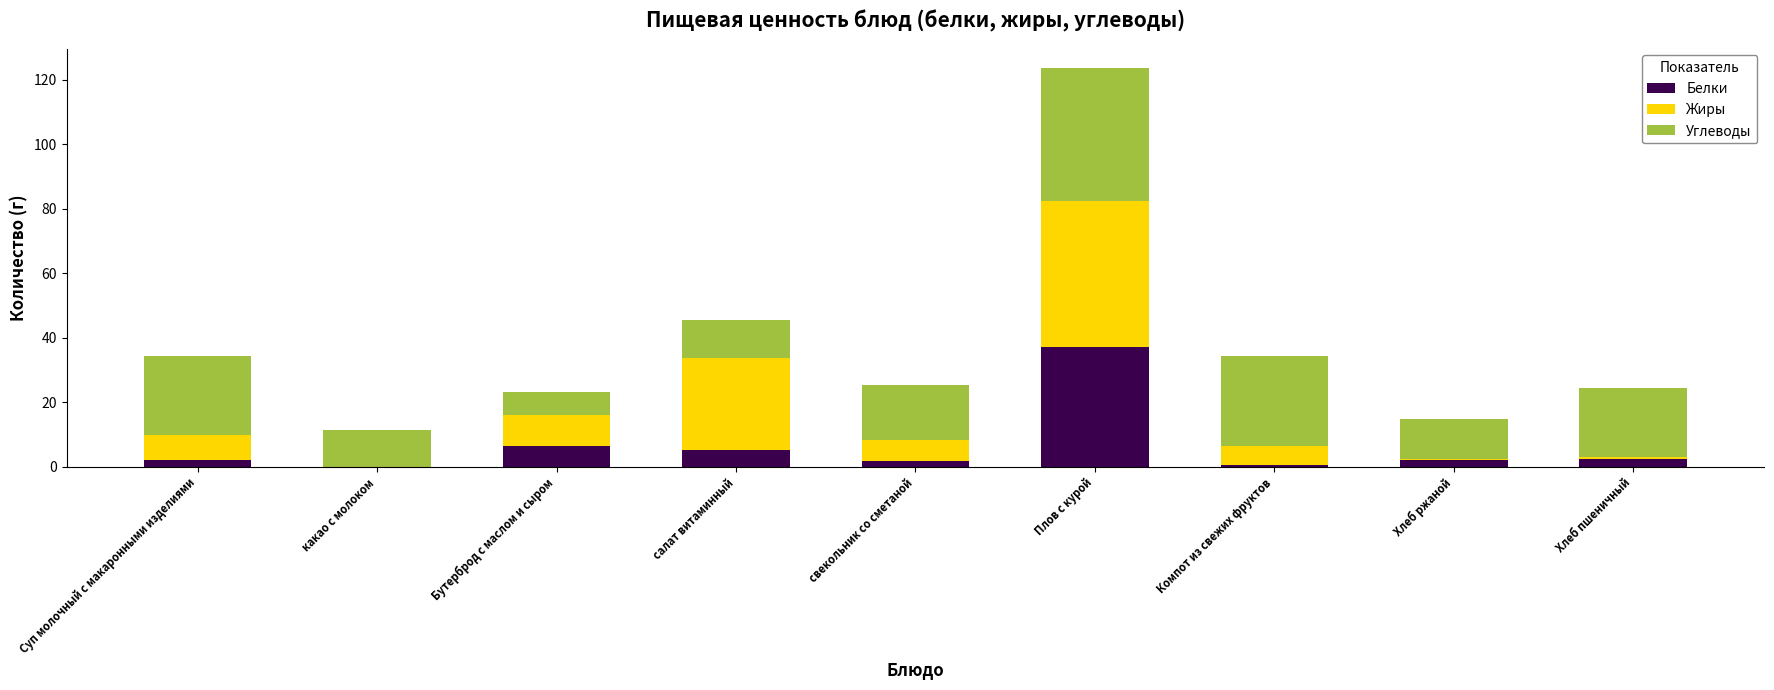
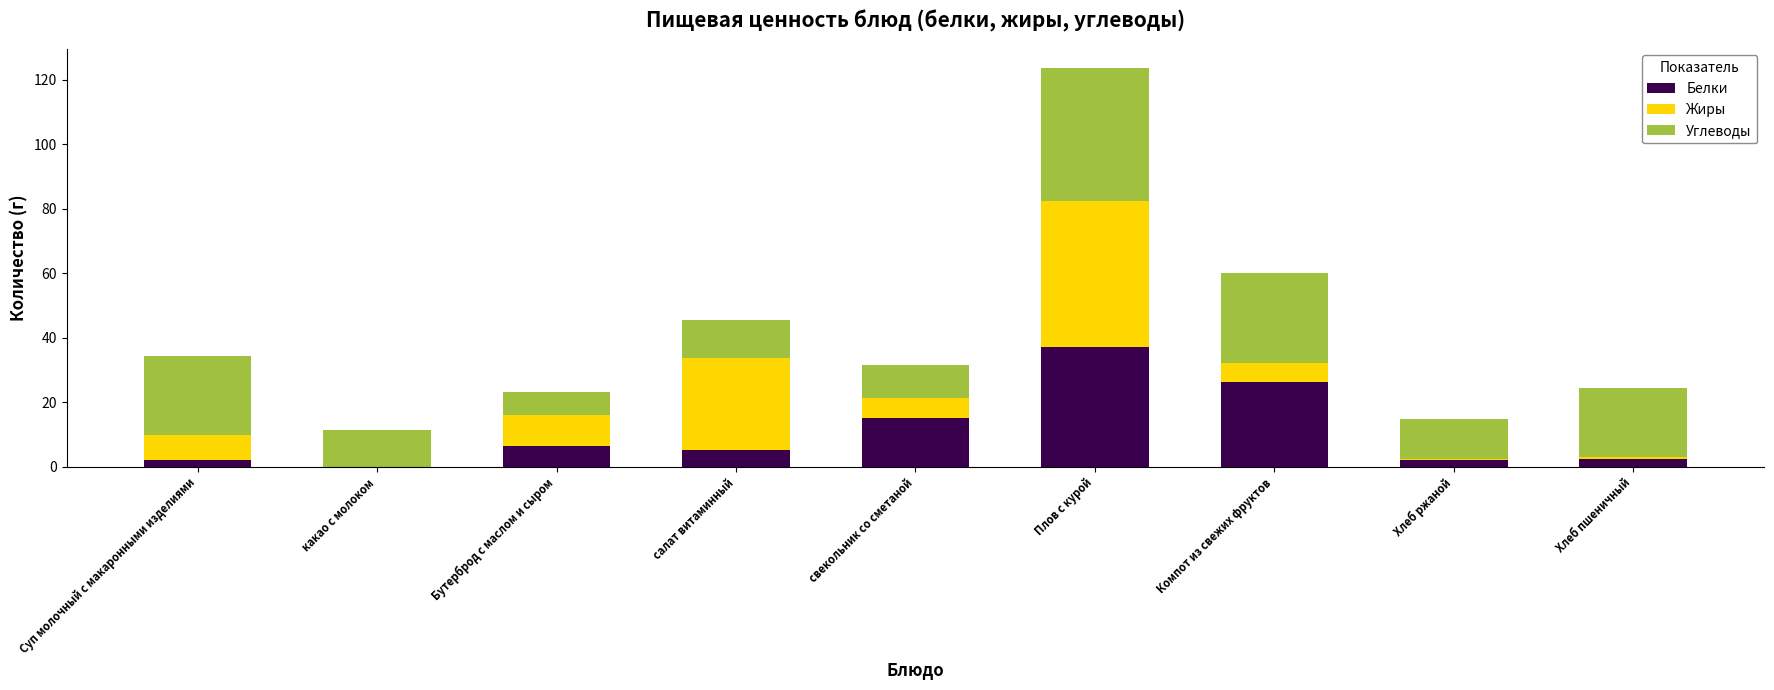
  {
    "Белки": {
      "Суп молочный с макаронными изделиями": 2,
      "какао с молоком": 0,
      "Бутерброд с маслом и сыром": 7,
      "салат витаминный": 5,
-     "свекольник со сметаной": 2,
+     "свекольник со сметаной": 15,
      "Плов с курой": 37,
-     "Компот из свежих фруктов": 1,
+     "Компот из свежих фруктов": 26,
      "Хлеб ржаной": 2,
      "Хлеб пшеничный": 2
    },
    "Жиры": {
      "Суп молочный с макаронными изделиями": 8,
      "какао с молоком": 0,
      "Бутерброд с маслом и сыром": 9,
      "салат витаминный": 29,
      "свекольник со сметаной": 6,
      "Плов с курой": 45,
      "Компот из свежих фруктов": 6
    },
    "Углеводы": {
      "Суп молочный с макаронными изделиями": 25,
      "какао с молоком": 11,
      "Бутерброд с маслом и сыром": 7,
      "салат витаминный": 12,
-     "свекольник со сметаной": 17,
+     "свекольник со сметаной": 10,
      "Плов с курой": 41,
      "Компот из свежих фруктов": 28,
      "Хлеб ржаной": 12,
      "Хлеб пшеничный": 21
    }
  }
